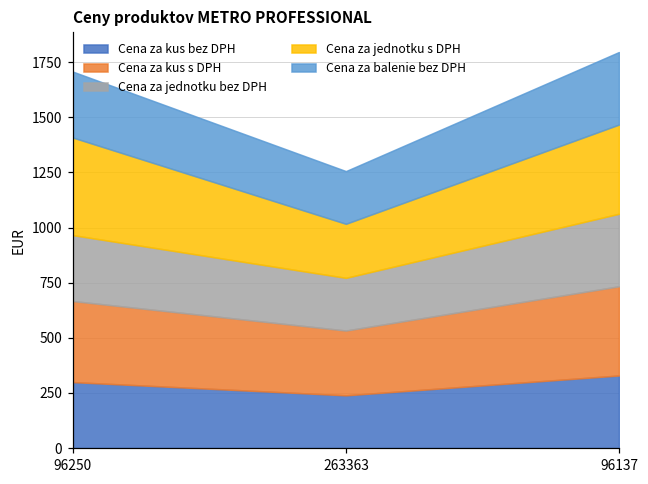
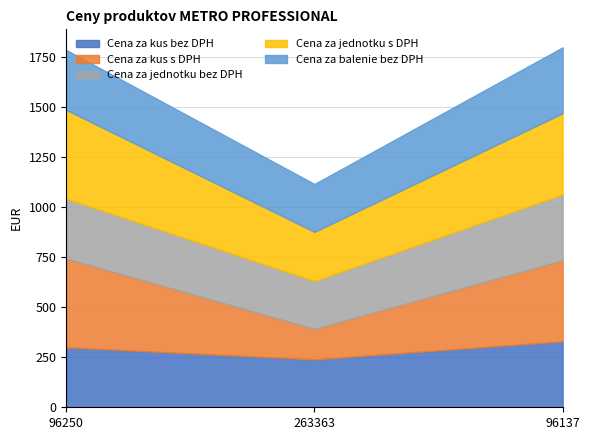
  {
    "Cena za kus s DPH": {
-     "96250": 370,
-     "263363": 290,
+     "96250": 440,
+     "263363": 150,
      "96137": 400
    },
    "Cena za jednotku bez DPH": {
      "96250": 300,
      "263363": 240,
      "96137": 330
    },
    "Cena za jednotku s DPH": {
      "96250": 440,
      "263363": 250,
      "96137": 400
    }
  }
